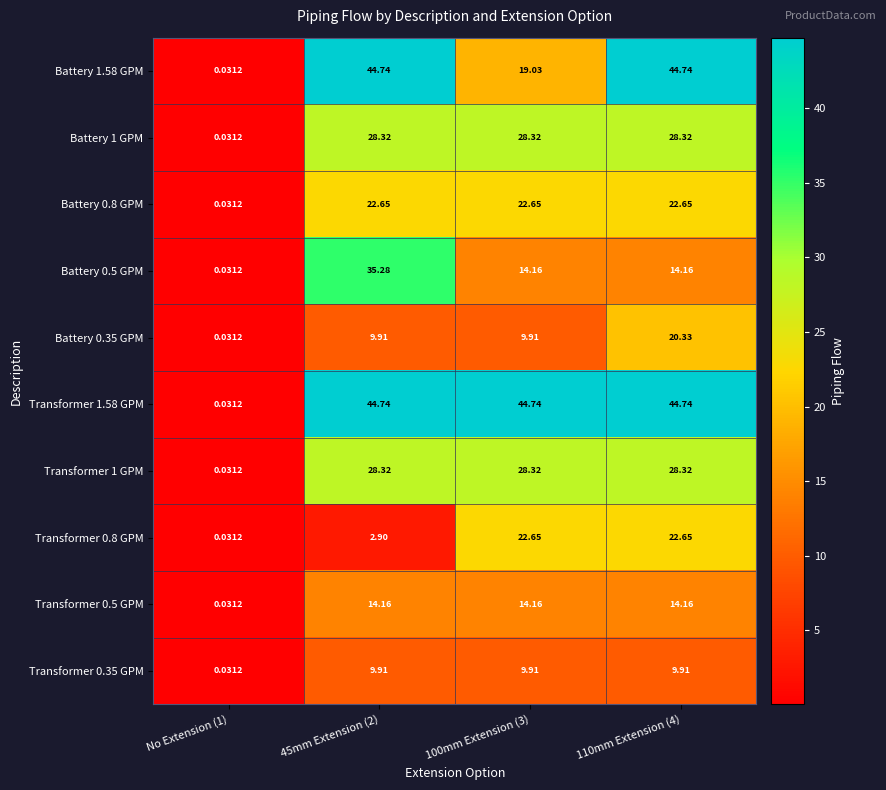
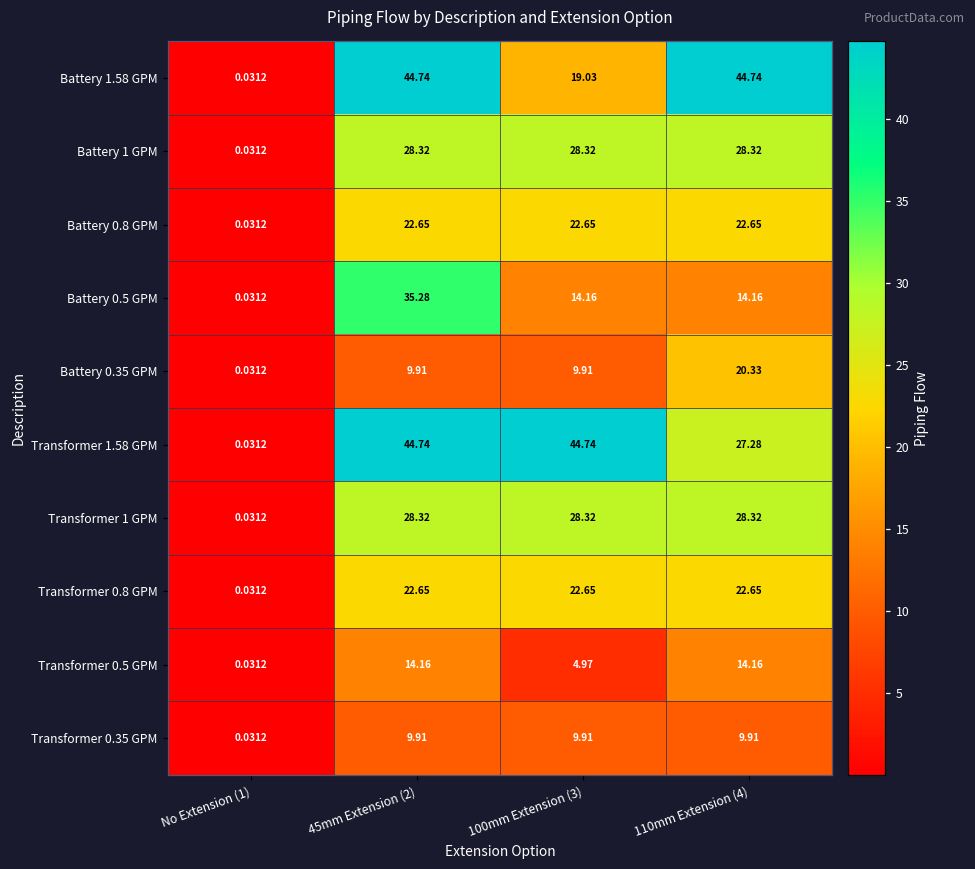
  {
    "Battery 1.58 GPM": {
      "No Extension (1)": 0.0312,
      "45mm Extension (2)": 44.74,
      "100mm Extension (3)": 19.03,
      "110mm Extension (4)": 44.74
    },
    "Battery 1 GPM": {
      "No Extension (1)": 0.0312,
      "45mm Extension (2)": 28.32,
      "100mm Extension (3)": 28.32,
      "110mm Extension (4)": 28.32
    },
    "Battery 0.8 GPM": {
      "No Extension (1)": 0.0312,
      "45mm Extension (2)": 22.65,
      "100mm Extension (3)": 22.65,
      "110mm Extension (4)": 22.65
    },
    "Battery 0.5 GPM": {
      "No Extension (1)": 0.0312,
      "45mm Extension (2)": 35.28,
      "100mm Extension (3)": 14.16,
      "110mm Extension (4)": 14.16
    },
    "Battery 0.35 GPM": {
      "No Extension (1)": 0.0312,
      "45mm Extension (2)": 9.91,
      "100mm Extension (3)": 9.91,
      "110mm Extension (4)": 20.33
    },
    "Transformer 1.58 GPM": {
      "No Extension (1)": 0.0312,
      "45mm Extension (2)": 44.74,
      "100mm Extension (3)": 44.74,
-     "110mm Extension (4)": 44.74
+     "110mm Extension (4)": 27.28
    },
    "Transformer 1 GPM": {
      "No Extension (1)": 0.0312,
      "45mm Extension (2)": 28.32,
      "100mm Extension (3)": 28.32,
      "110mm Extension (4)": 28.32
    },
    "Transformer 0.8 GPM": {
      "No Extension (1)": 0.0312,
-     "45mm Extension (2)": 2.90,
+     "45mm Extension (2)": 22.65,
      "100mm Extension (3)": 22.65,
      "110mm Extension (4)": 22.65
    },
    "Transformer 0.5 GPM": {
      "No Extension (1)": 0.0312,
      "45mm Extension (2)": 14.16,
-     "100mm Extension (3)": 14.16,
+     "100mm Extension (3)": 4.97,
      "110mm Extension (4)": 14.16
    },
    "Transformer 0.35 GPM": {
      "No Extension (1)": 0.0312,
      "45mm Extension (2)": 9.91,
      "100mm Extension (3)": 9.91,
      "110mm Extension (4)": 9.91
    }
  }
